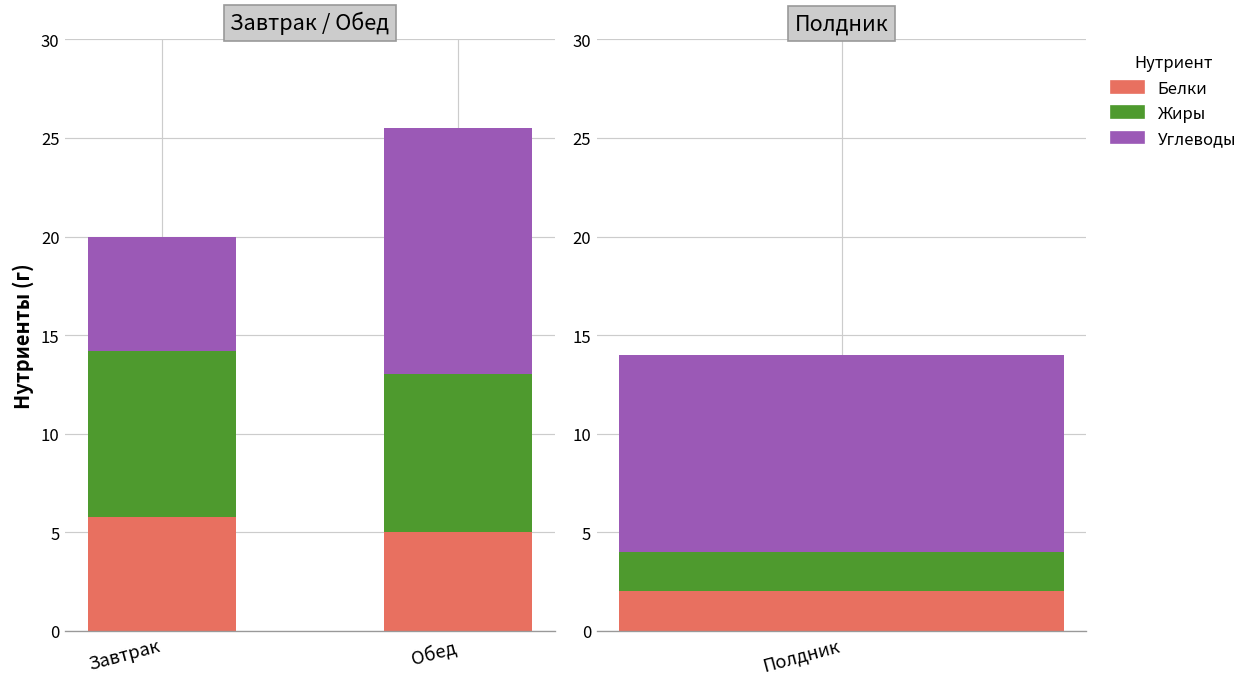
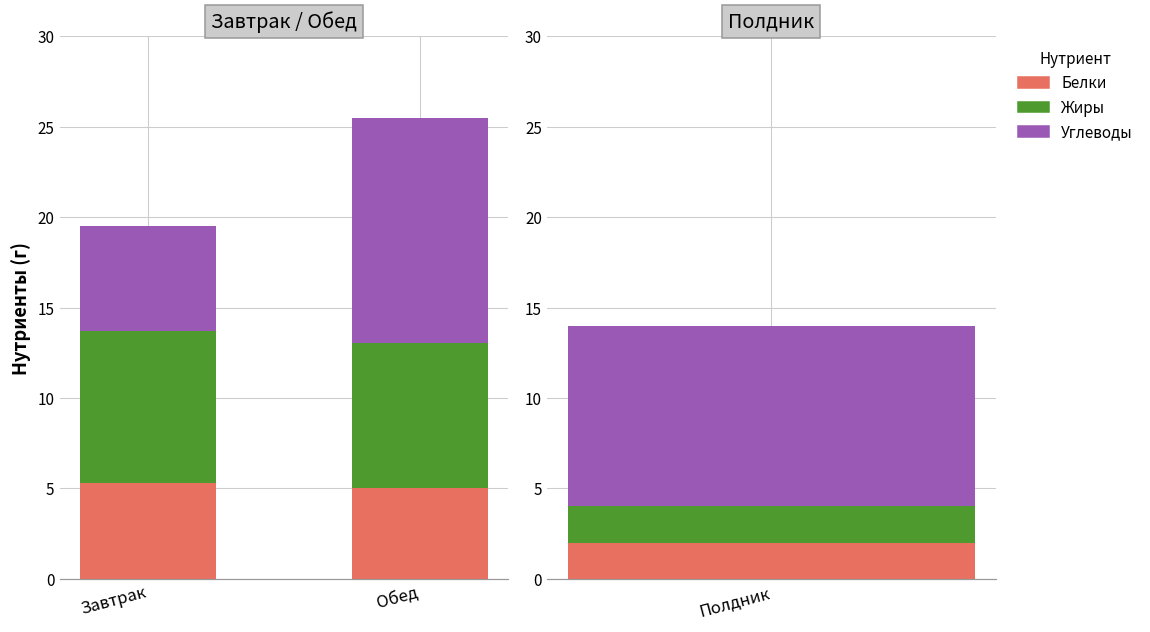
  {
    "Завтрак / Обед": {
      "Белки": {
-       "Завтрак": 5.8,
+       "Завтрак": 5.3,
        "Обед": 5.0
      },
      "Жиры": {
        "Завтрак": 8.4,
        "Обед": 8.0
      },
      "Углеводы": {
        "Завтрак": 5.8,
        "Обед": 12.4
      }
    }
  }
